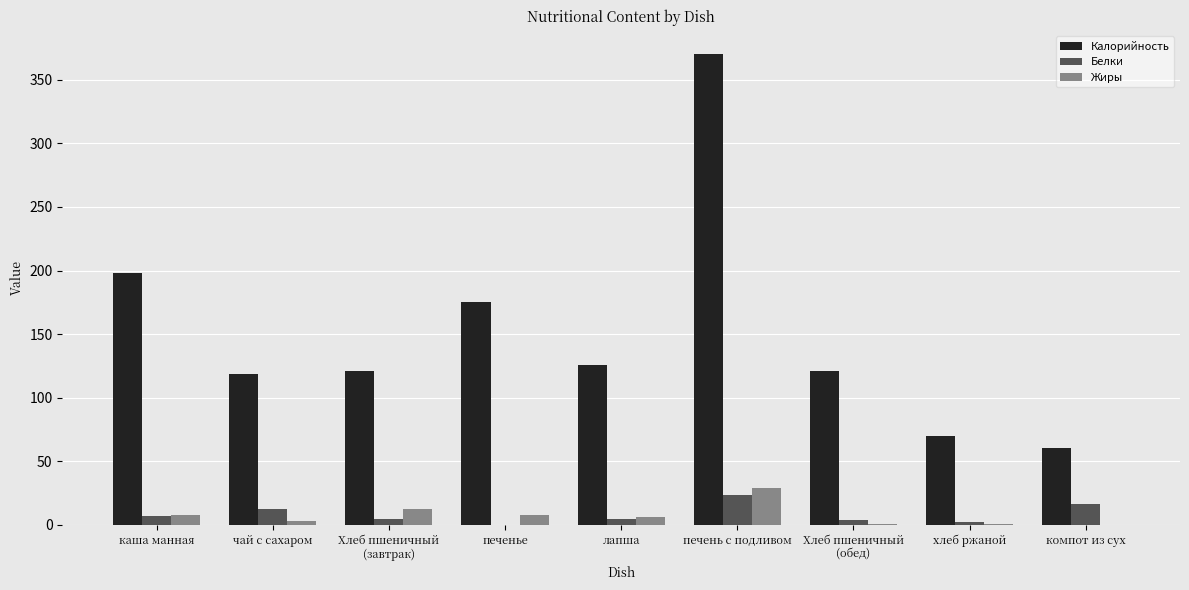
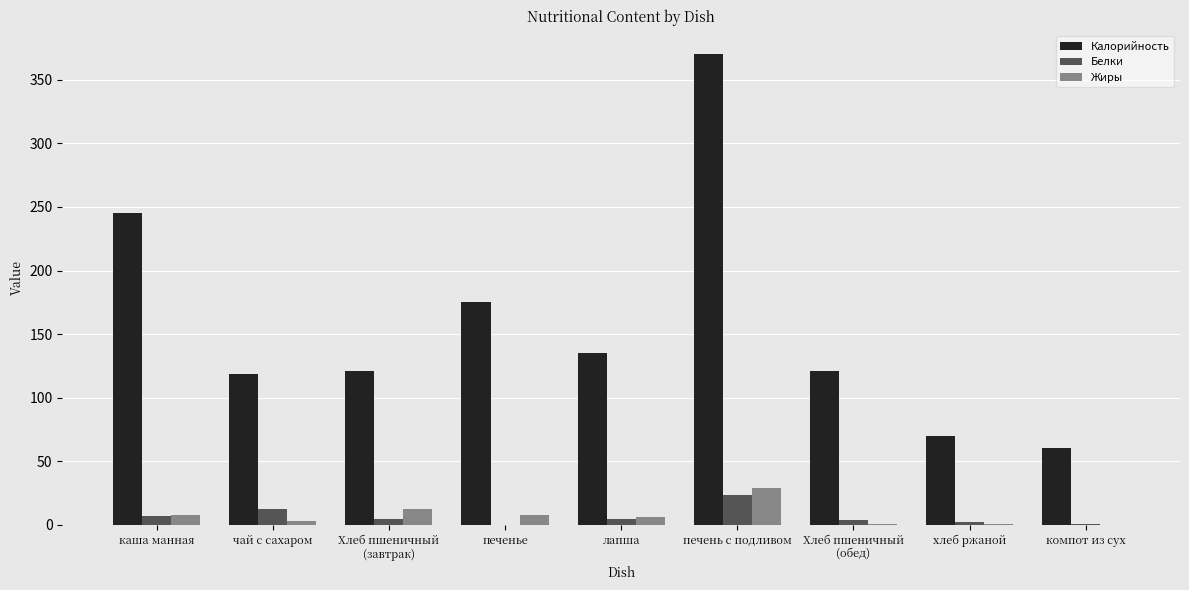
  {
    "Калорийность": {
-     "каша манная": 198,
+     "каша манная": 245,
      "чай с сахаром": 119,
      "Хлеб пшеничный (завтрак)": 121,
      "печенье": 175,
-     "лапша": 126,
+     "лапша": 135,
      "печень с подливом": 370,
      "Хлеб пшеничный (обед)": 121,
      "хлеб ржаной": 70,
      "компот из сух": 61
    },
    "Белки": {
      "каша манная": 7,
      "чай с сахаром": 12,
      "Хлеб пшеничный (завтрак)": 4,
      "печенье": 0,
      "лапша": 5,
      "печень с подливом": 23,
      "Хлеб пшеничный (обед)": 4,
      "хлеб ржаной": 2,
-     "компот из сух": 16
+     "компот из сух": 0
    },
    "Жиры": {
      "каша манная": 8,
      "чай с сахаром": 3,
      "Хлеб пшеничный (завтрак)": 12,
      "печенье": 8,
      "лапша": 6,
      "печень с подливом": 29,
      "компот из сух": 0
    }
  }
